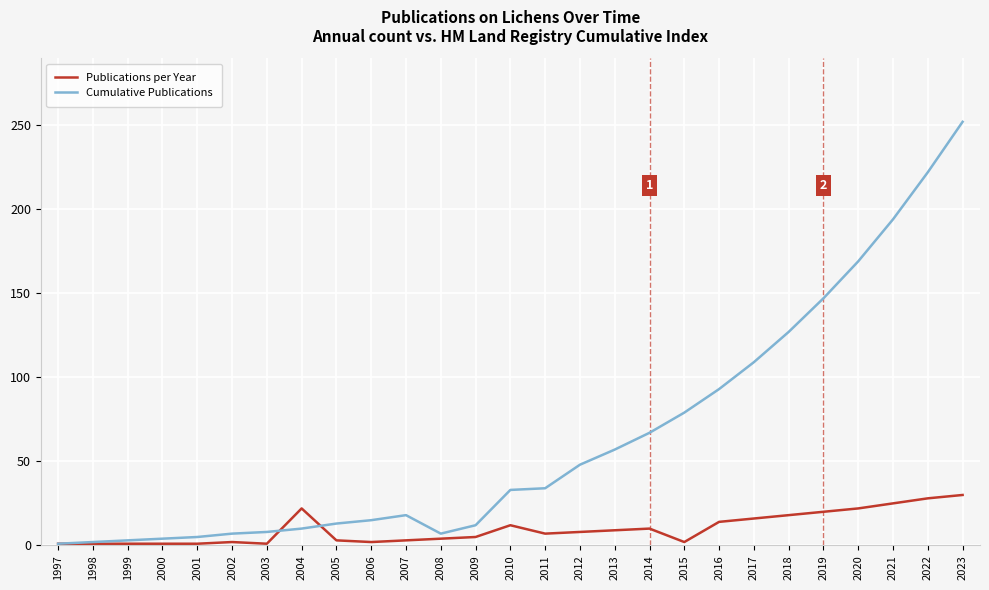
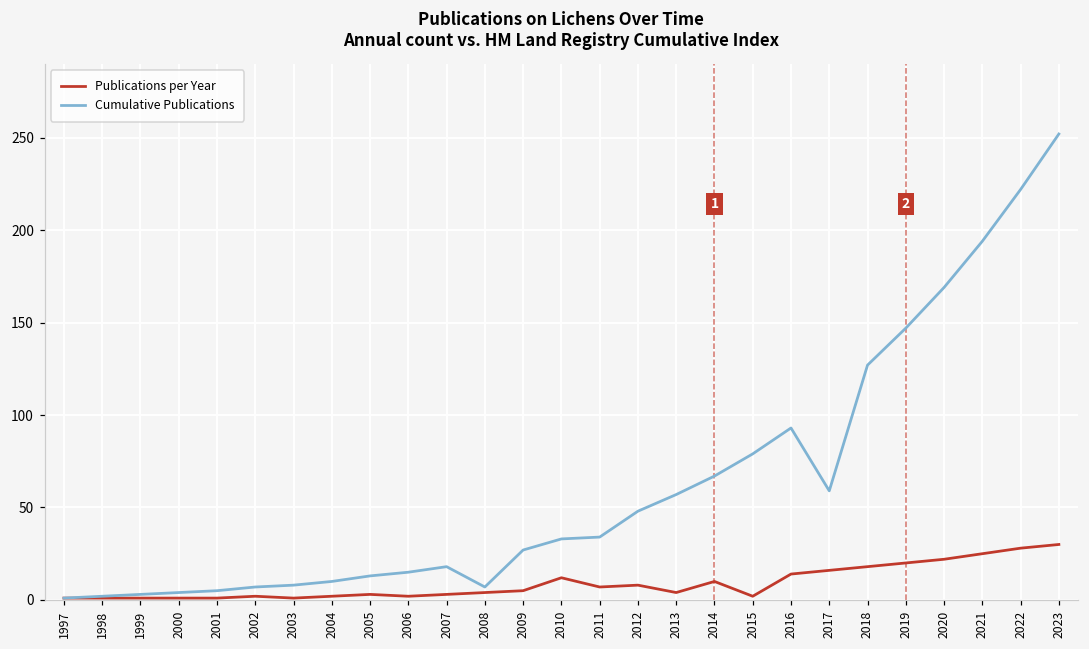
  {
    "Publications per Year": {
      "1999": 1,
      "2000": 1,
      "2001": 1,
      "2002": 2,
      "2003": 1,
-     "2004": 22,
+     "2004": 2,
      "2005": 3,
      "2006": 2,
      "2007": 3,
      "2008": 4,
      "2009": 5,
      "2010": 12,
      "2011": 7,
      "2012": 8,
-     "2013": 9,
+     "2013": 4,
      "2014": 10,
      "2015": 2,
      "2016": 14,
      "2017": 16,
      "2018": 18,
      "2019": 20,
      "2020": 22,
      "2021": 25,
      "2022": 28,
      "2023": 30
    },
    "Cumulative Publications": {
      "1999": 3,
      "2000": 4,
      "2001": 5,
      "2002": 7,
      "2003": 8,
      "2004": 10,
      "2005": 13,
      "2006": 15,
      "2007": 18,
      "2008": 7,
-     "2009": 12,
+     "2009": 27,
      "2010": 33,
      "2011": 34,
      "2012": 48,
      "2013": 57,
      "2014": 67,
      "2015": 79,
      "2016": 93,
-     "2017": 109,
+     "2017": 59,
      "2018": 127,
      "2019": 147,
      "2020": 169,
      "2021": 194,
      "2022": 222,
      "2023": 252
    }
  }
